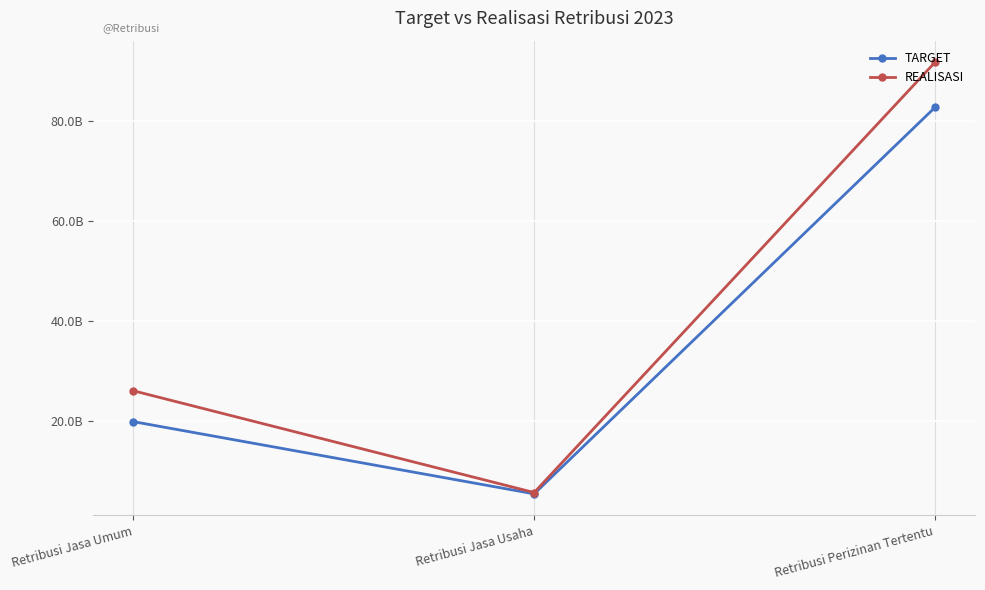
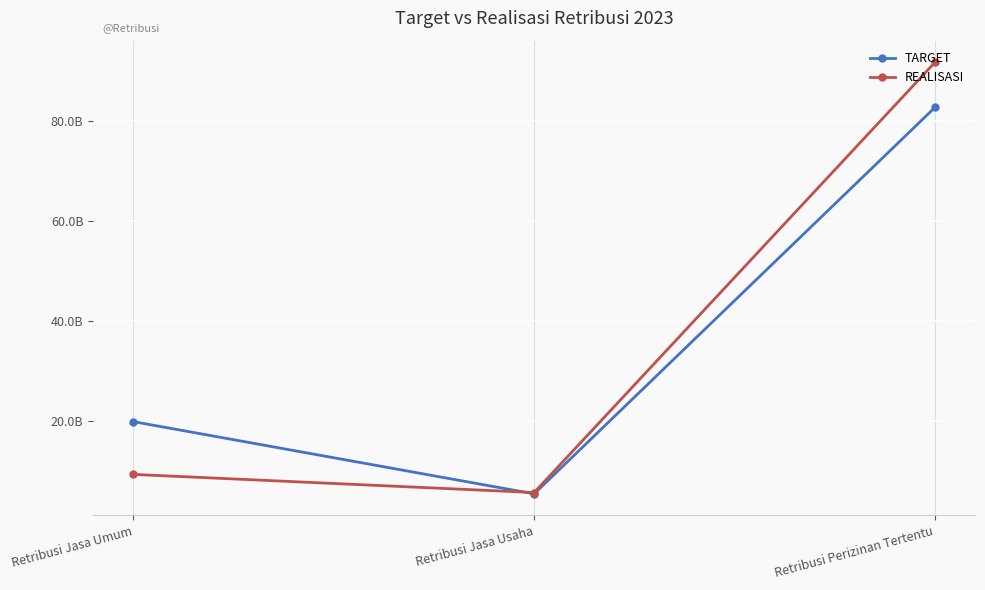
  {
    "TARGET": {
      "Retribusi Jasa Umum": 20000000000,
      "Retribusi Perizinan Tertentu": 83000000000
    },
    "REALISASI": {
-     "Retribusi Jasa Umum": 26000000000,
+     "Retribusi Jasa Umum": 9000000000,
      "Retribusi Perizinan Tertentu": 92000000000
    }
  }
